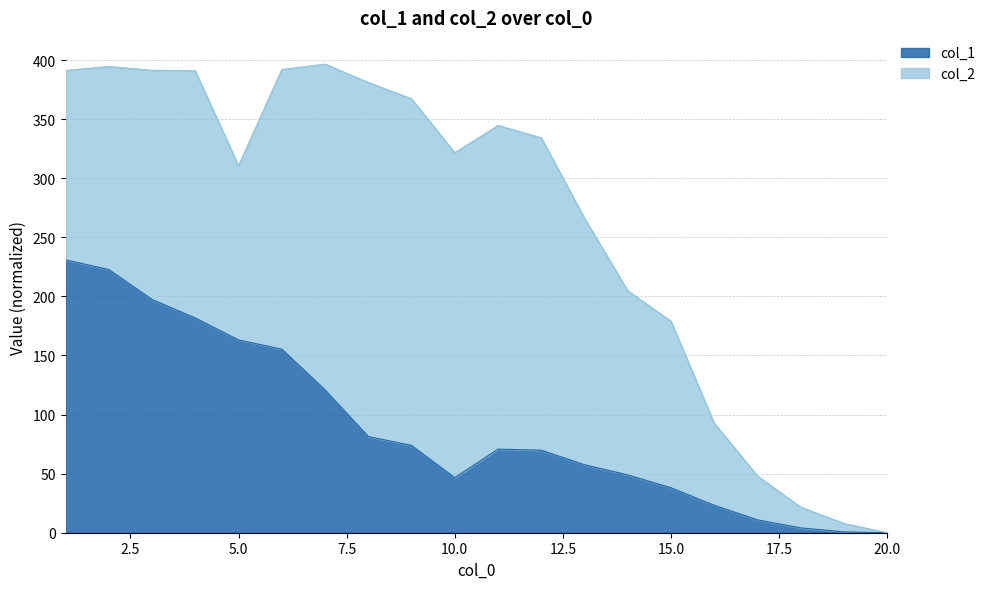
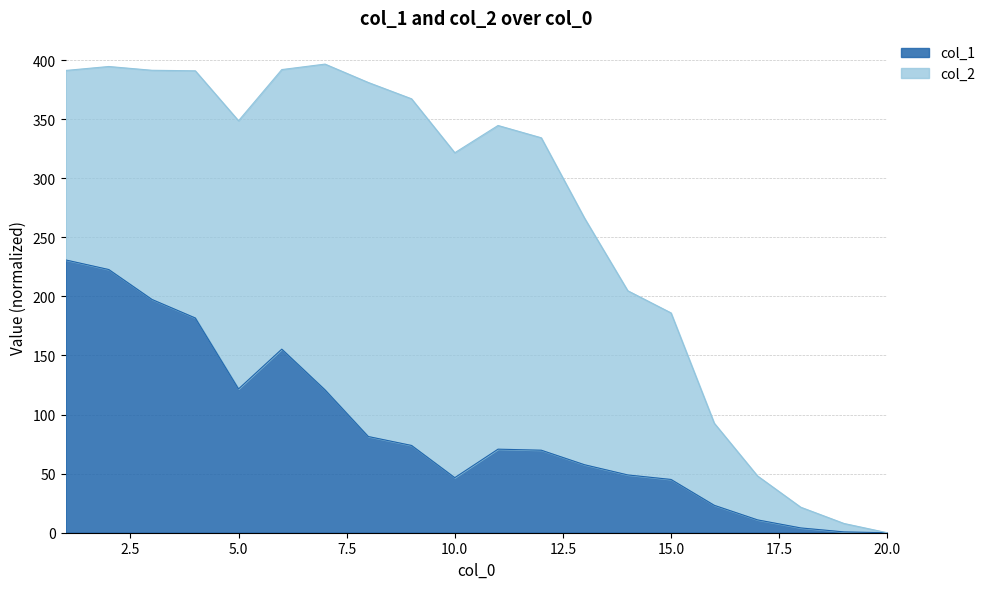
  {
    "col_1": {
-     "5.0": 163,
+     "5.0": 122,
      "10.0": 47,
-     "15.0": 38
+     "15.0": 45
    },
    "col_2": {
-     "5.0": 147,
+     "5.0": 227,
      "10.0": 275,
      "15.0": 141
    }
  }
